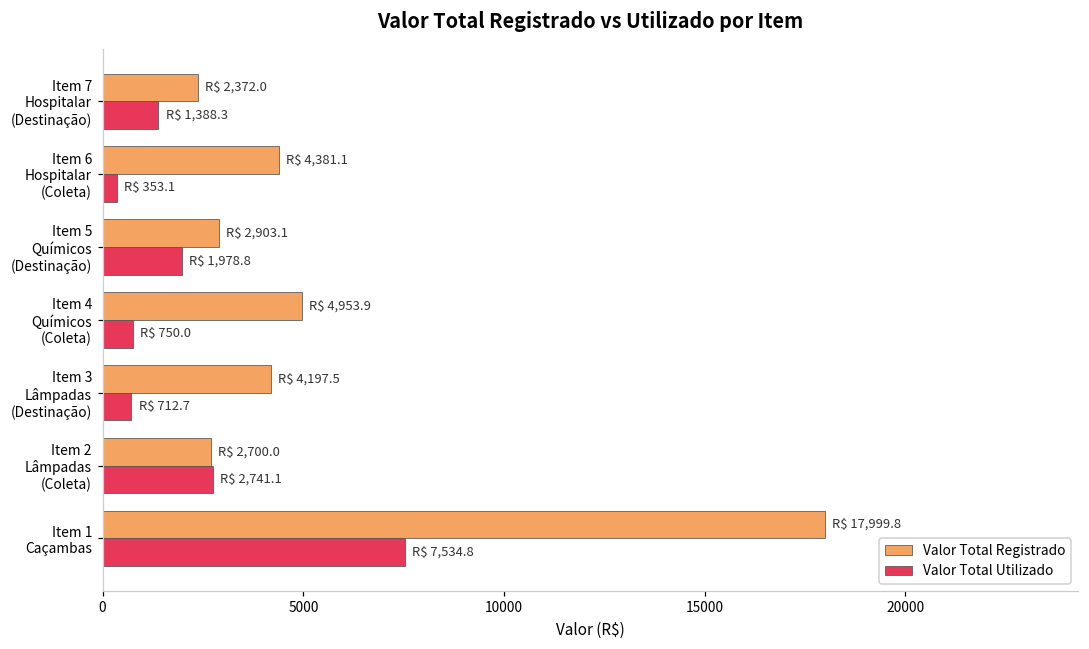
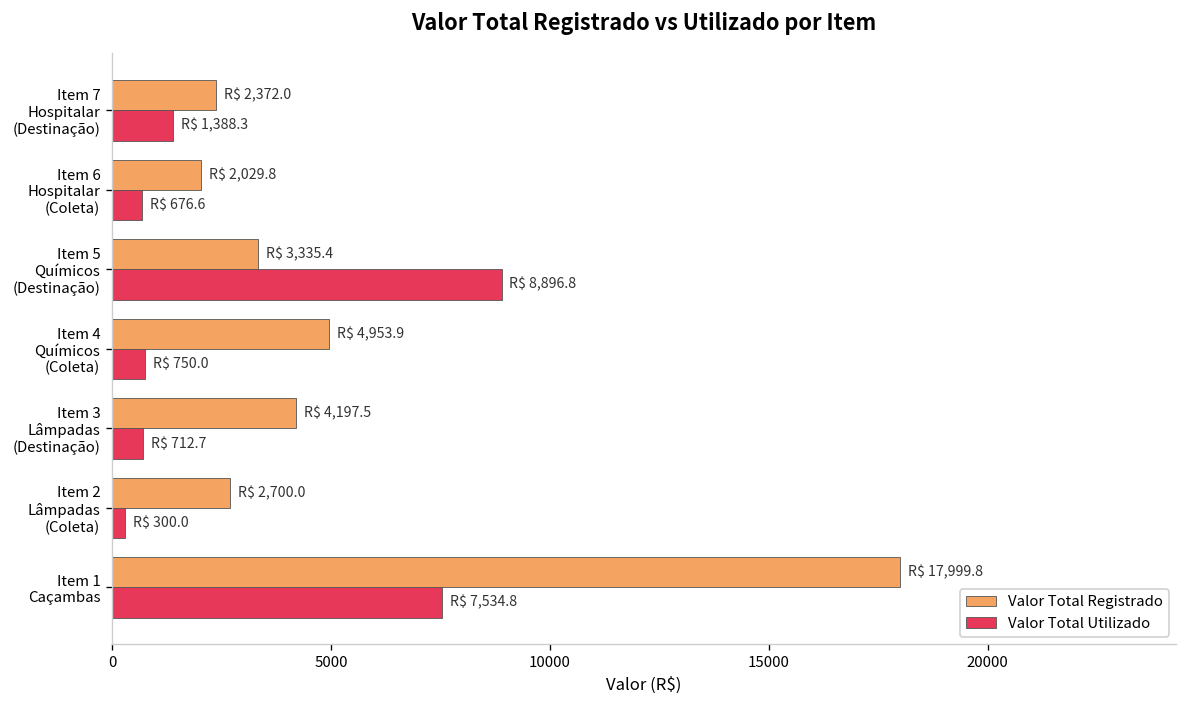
  {
    "Valor Total Registrado": {
      "Item 7 Hospitalar (Destinação)": "2,372.0",
-     "Item 6 Hospitalar (Coleta)": "4,381.1",
-     "Item 5 Químicos (Destinação)": "2,903.1",
+     "Item 6 Hospitalar (Coleta)": "2,029.8",
+     "Item 5 Químicos (Destinação)": "3,335.4",
      "Item 4 Químicos (Coleta)": "4,953.9",
      "Item 3 Lâmpadas (Destinação)": "4,197.5",
      "Item 2 Lâmpadas (Coleta)": "2,700.0",
      "Item 1 Caçambas": "17,999.8"
    },
    "Valor Total Utilizado": {
      "Item 7 Hospitalar (Destinação)": "1,388.3",
-     "Item 6 Hospitalar (Coleta)": "353.1",
-     "Item 5 Químicos (Destinação)": "1,978.8",
+     "Item 6 Hospitalar (Coleta)": "676.6",
+     "Item 5 Químicos (Destinação)": "8,896.8",
      "Item 4 Químicos (Coleta)": "750.0",
      "Item 3 Lâmpadas (Destinação)": "712.7",
-     "Item 2 Lâmpadas (Coleta)": "2,741.1",
+     "Item 2 Lâmpadas (Coleta)": "300.0",
      "Item 1 Caçambas": "7,534.8"
    }
  }
